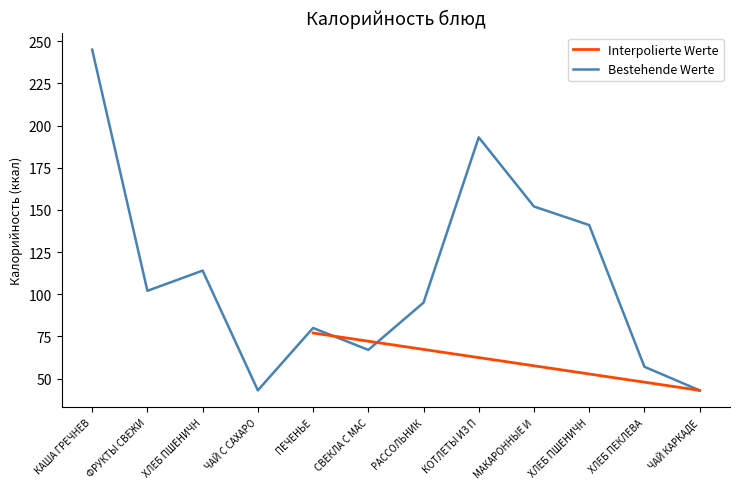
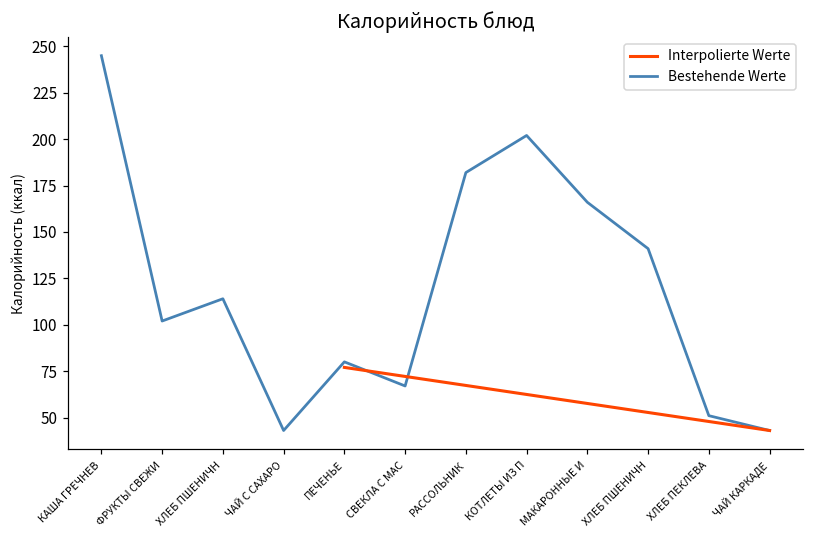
  {
    "Bestehende Werte": {
      "КАША ГРЕЧНЕВ": 245,
      "ФРУКТЫ СВЕЖИ": 102,
      "ЧАЙ С САХАРО": 43,
      "ПЕЧЕНЬЕ": 80,
      "СВЕКЛА С МАС": 67,
-     "РАССОЛЬНИК": 95,
-     "КОТЛЕТЫ ИЗ П": 193,
-     "МАКАРОННЫЕ И": 152,
-     "ХЛЕБ ПЕКЛЕВА": 57
+     "РАССОЛЬНИК": 182,
+     "КОТЛЕТЫ ИЗ П": 202,
+     "МАКАРОННЫЕ И": 166,
+     "ХЛЕБ ПЕКЛЕВА": 51
    },
    "Interpolierte Werte": {
      "ПЕЧЕНЬЕ": 77
    }
  }
